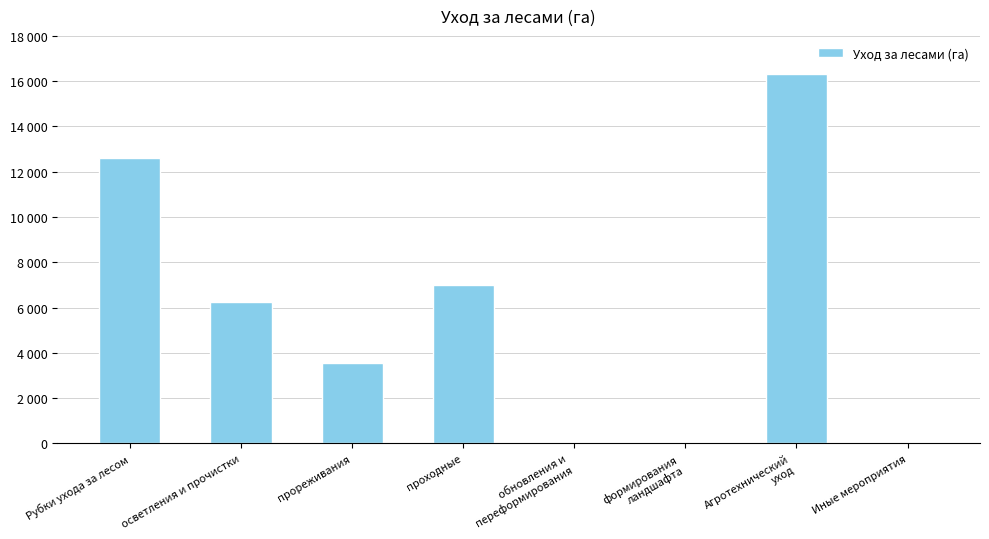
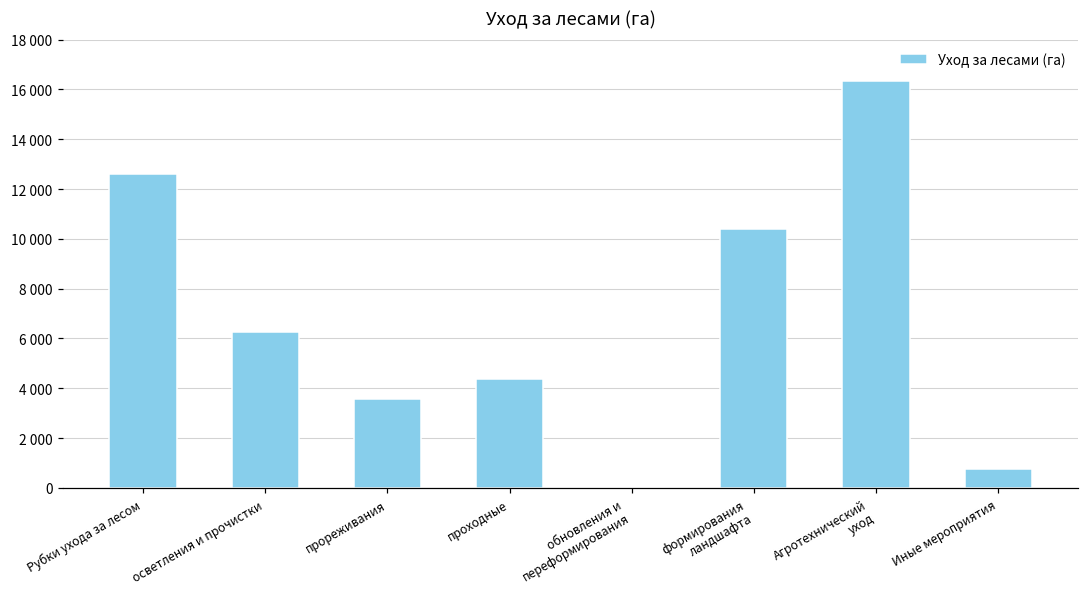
  {
    "Рубки ухода за лесом": 12600,
    "осветления и прочистки": 6200,
    "прореживания": 3600,
-   "проходные": 7000,
+   "проходные": 4400,
    "обновления и переформирования": 0,
-   "формирования ландшафта": 0,
+   "формирования ландшафта": 10400,
    "Агротехнический уход": 16300,
-   "Иные мероприятия": 0
+   "Иные мероприятия": 800
  }
